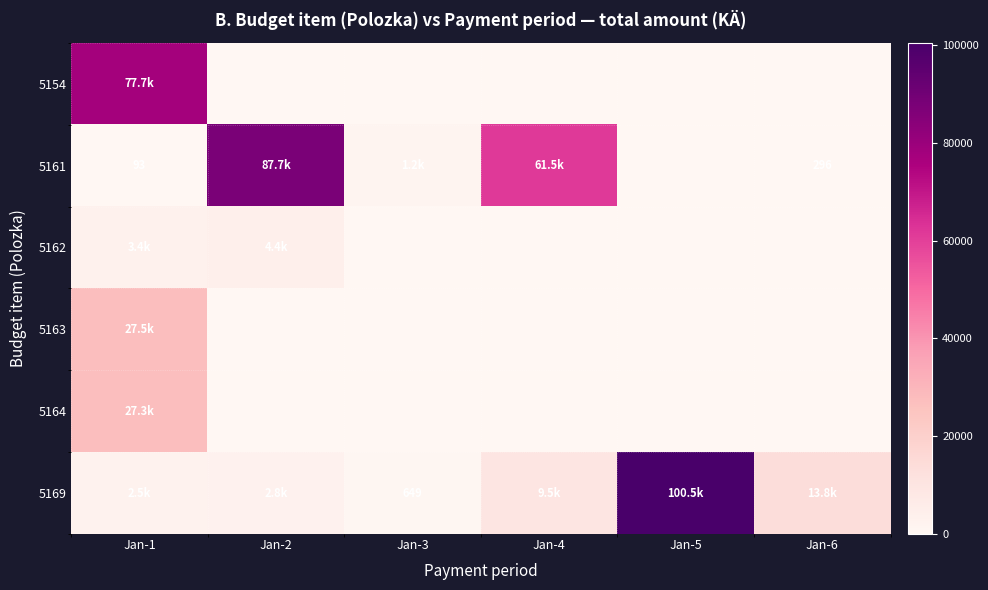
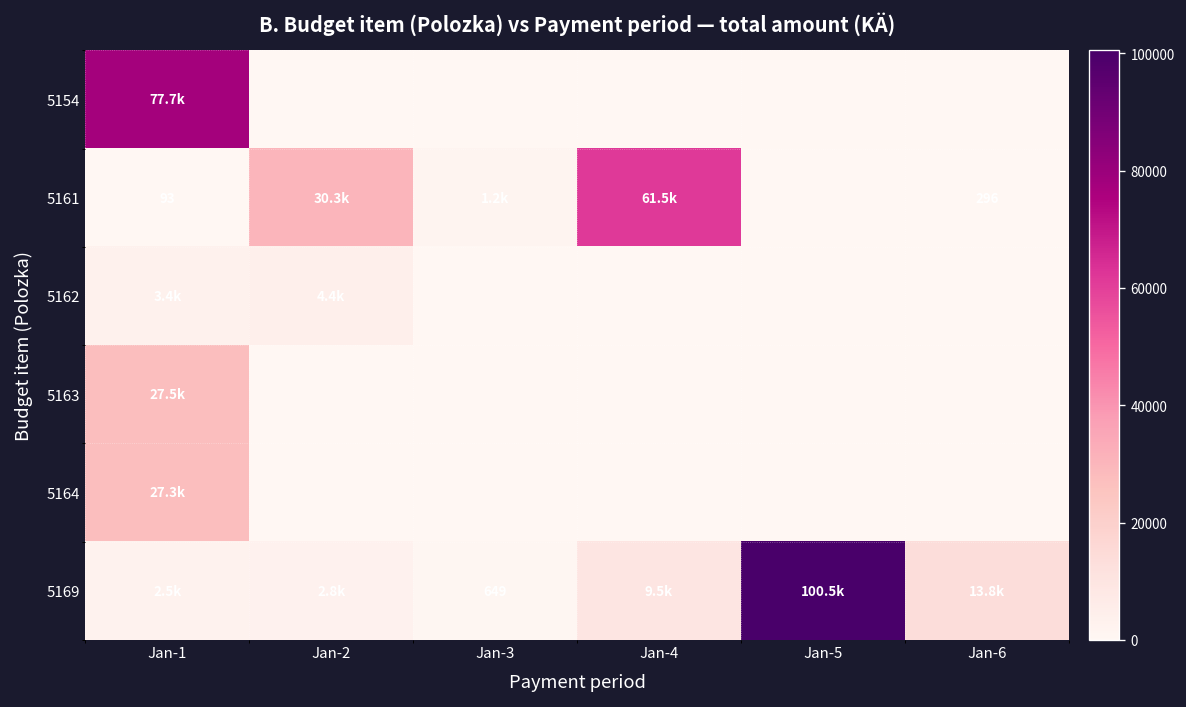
  {
    "5154": {
      "Jan-1": "77.7k"
    },
    "5161": {
-     "Jan-2": "87.7k",
+     "Jan-2": "30.3k",
      "Jan-4": "61.5k"
    },
    "5163": {
      "Jan-1": "27.5k"
    },
    "5164": {
      "Jan-1": "27.3k"
    },
    "5169": {
      "Jan-5": "100.5k"
    }
  }
